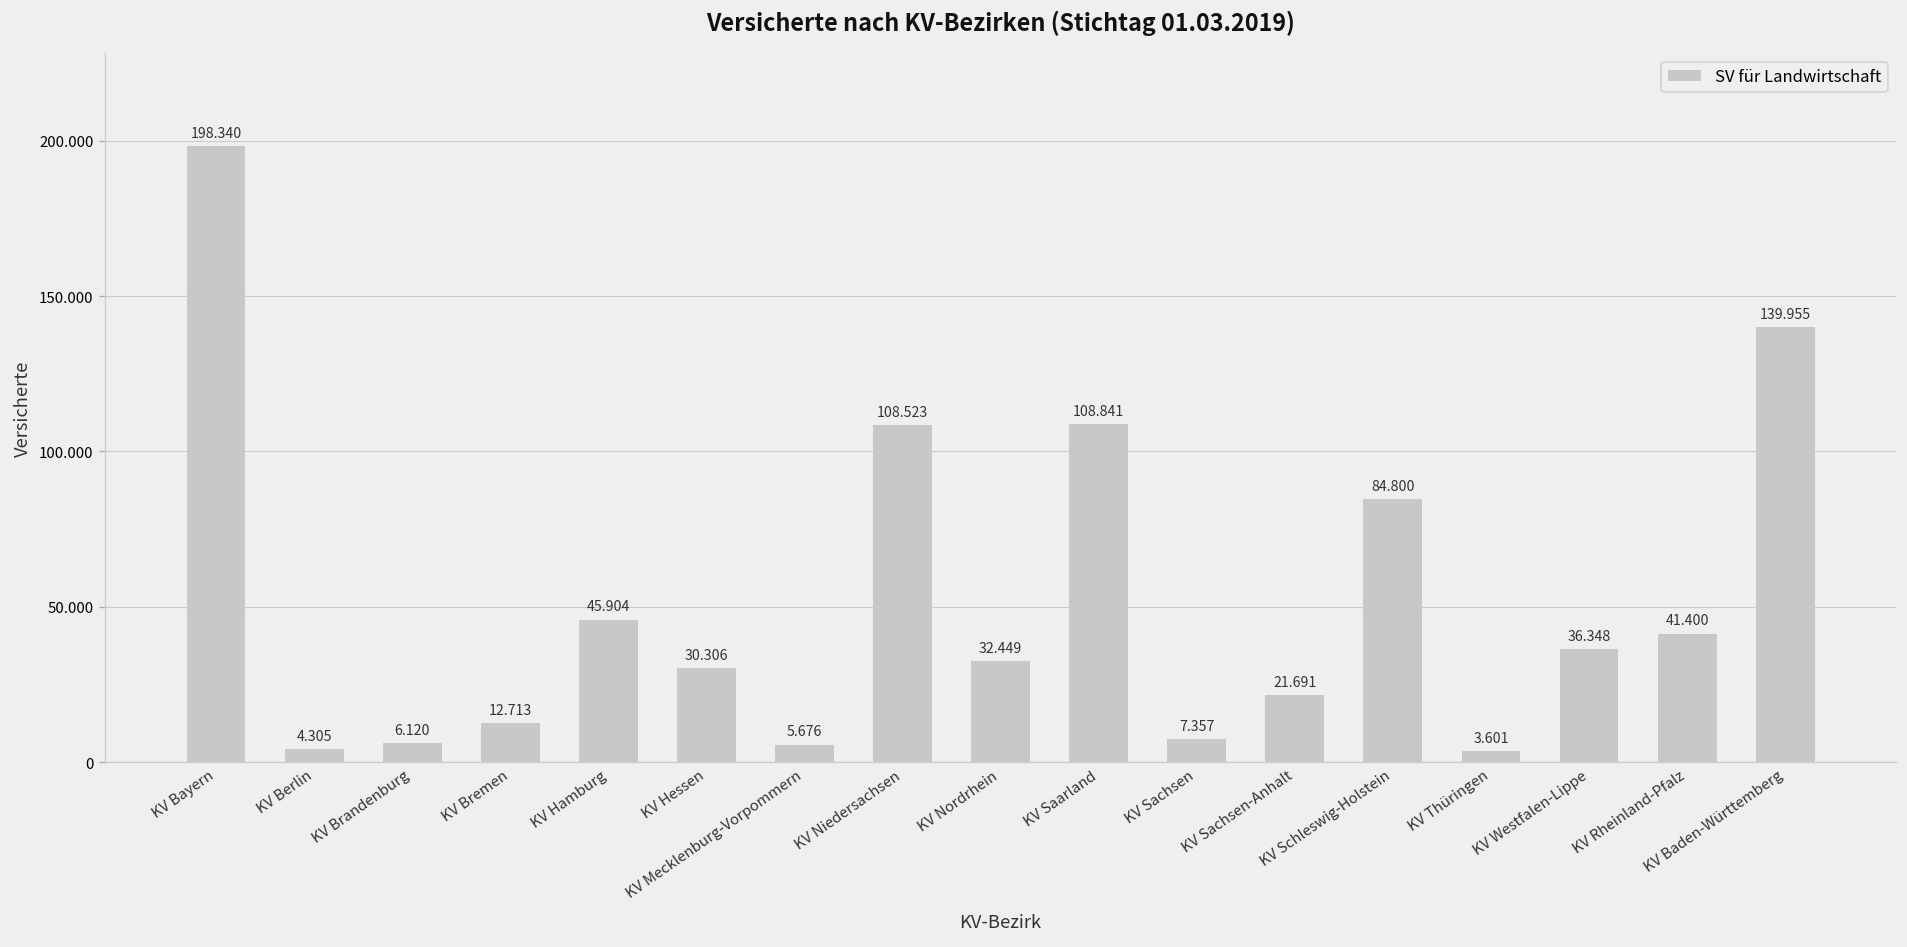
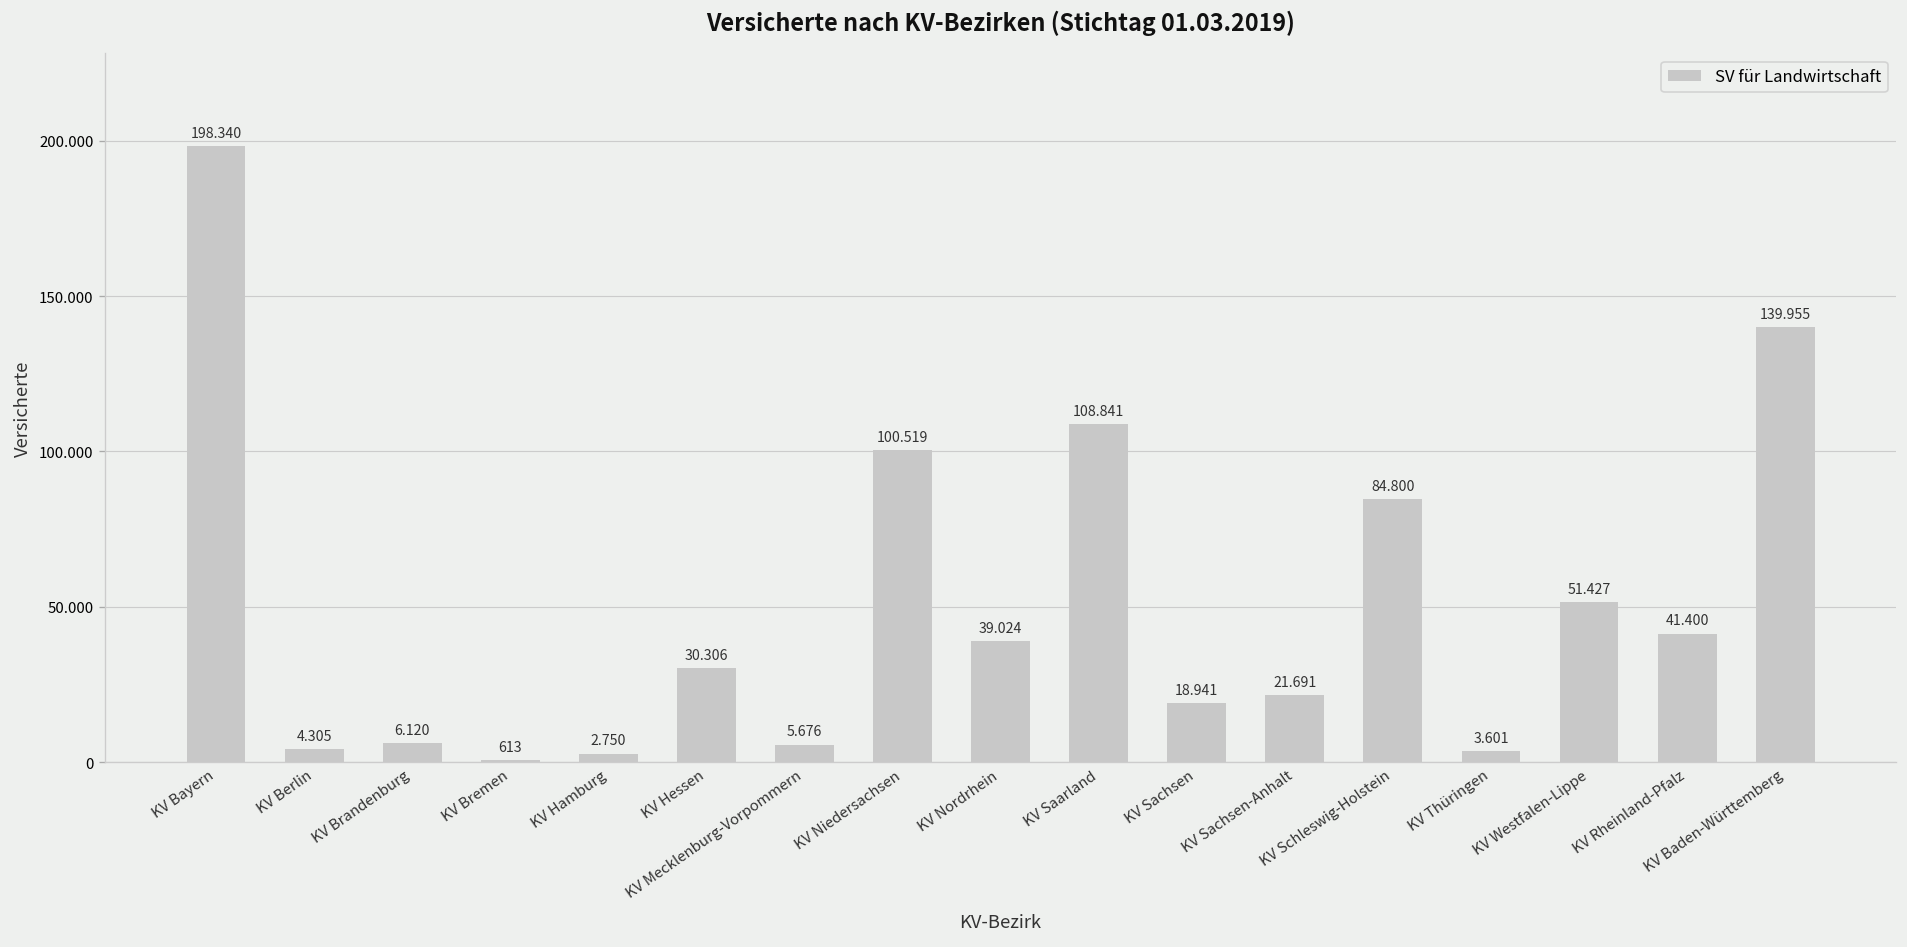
  {
-   "KV Bremen": 12.713,
-   "KV Hamburg": 45.904,
-   "KV Niedersachsen": 108.523,
-   "KV Nordrhein": 32.449,
-   "KV Sachsen": 7.357,
-   "KV Westfalen-Lippe": 36.348
+   "KV Bremen": 613,
+   "KV Hamburg": 2.750,
+   "KV Niedersachsen": 100.519,
+   "KV Nordrhein": 39.024,
+   "KV Sachsen": 18.941,
+   "KV Westfalen-Lippe": 51.427
  }
